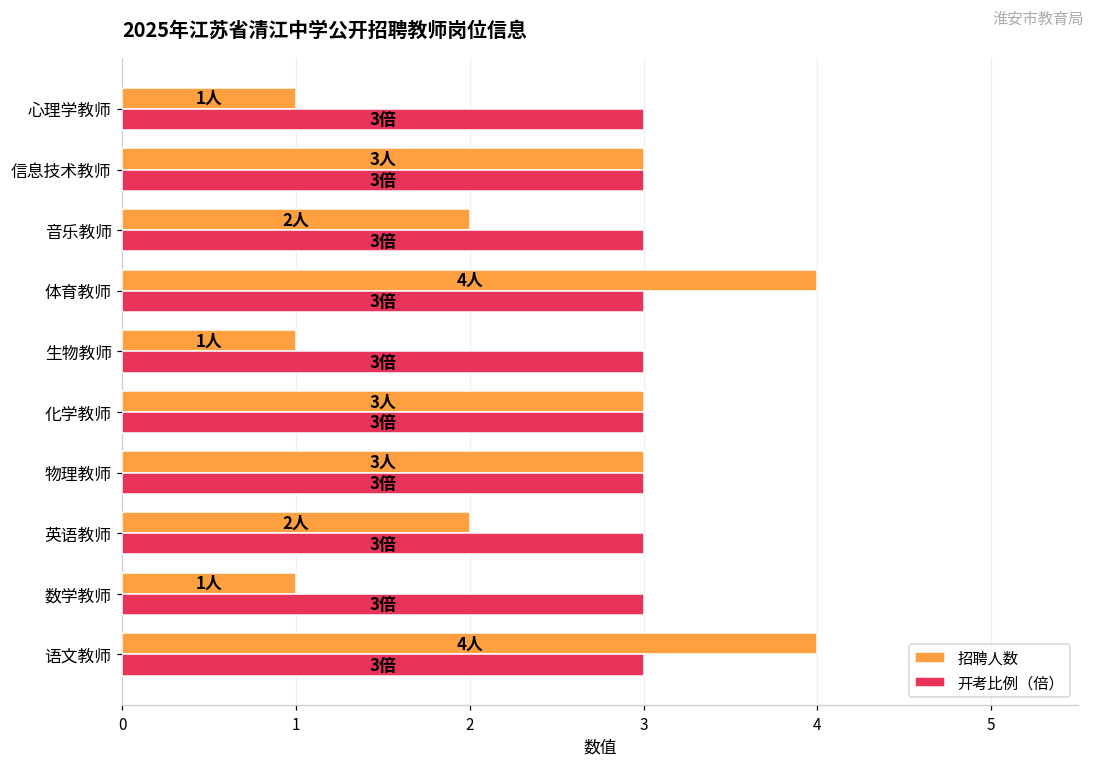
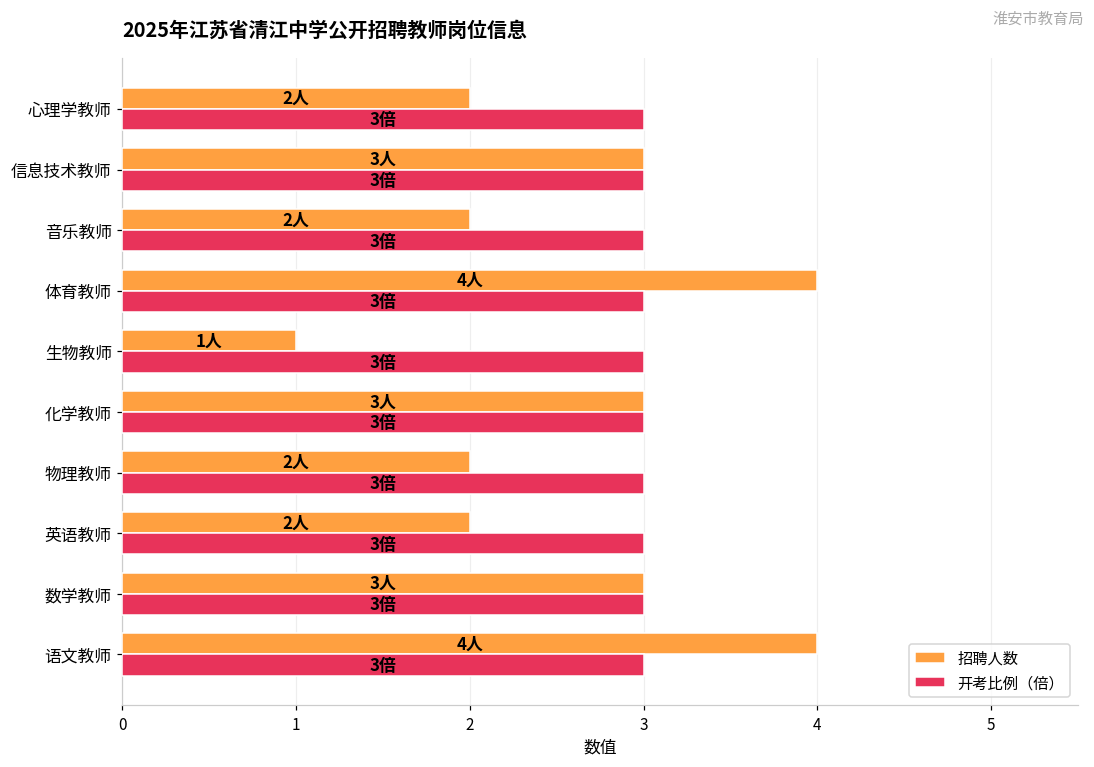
  {
    "招聘人数": {
-     "心理学教师": "1人",
+     "心理学教师": "2人",
      "信息技术教师": "3人",
      "音乐教师": "2人",
      "体育教师": "4人",
      "生物教师": "1人",
      "化学教师": "3人",
-     "物理教师": "3人",
+     "物理教师": "2人",
      "英语教师": "2人",
-     "数学教师": "1人",
+     "数学教师": "3人",
      "语文教师": "4人"
    },
    "开考比例（倍）": {
      "心理学教师": "3倍",
      "信息技术教师": "3倍",
      "音乐教师": "3倍",
      "体育教师": "3倍",
      "生物教师": "3倍",
      "化学教师": "3倍",
      "物理教师": "3倍",
      "英语教师": "3倍",
      "数学教师": "3倍",
      "语文教师": "3倍"
    }
  }
